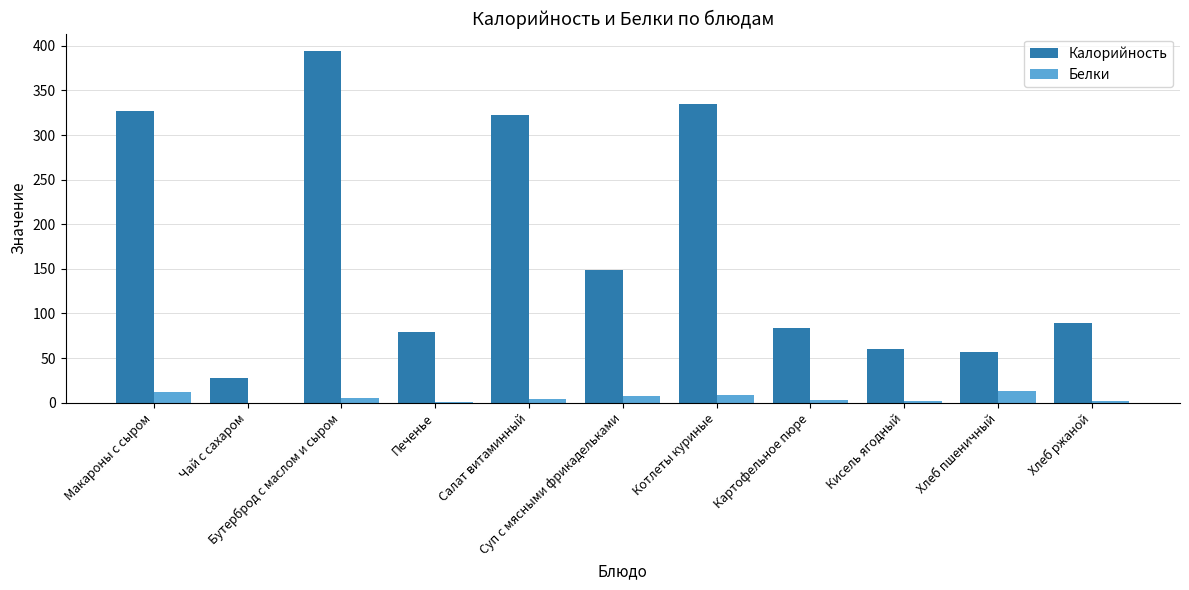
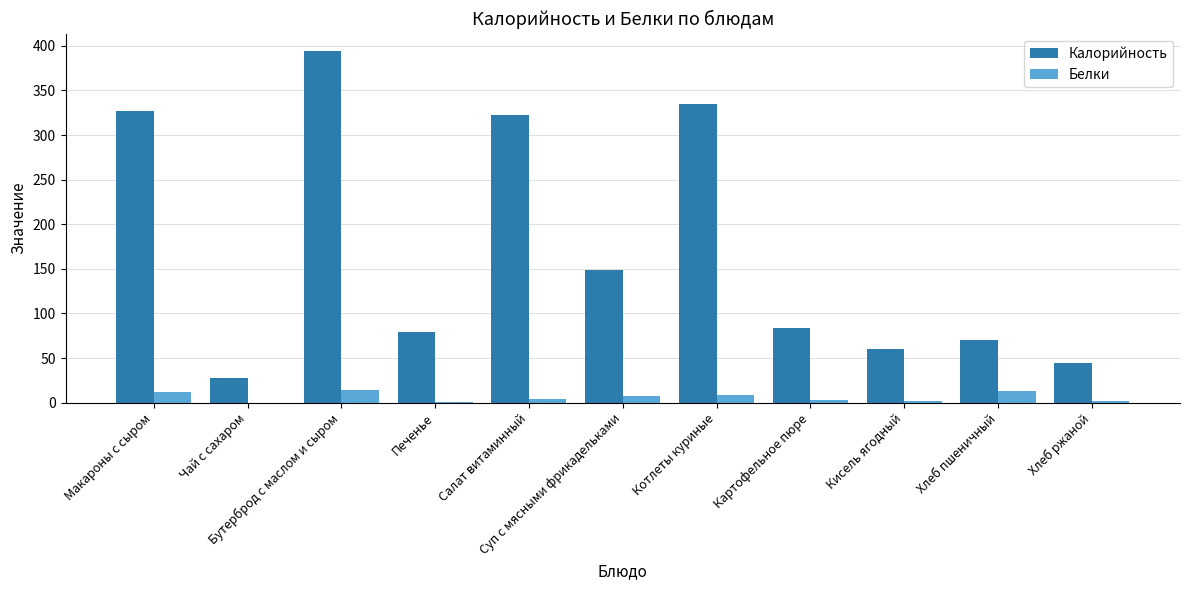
  {
    "Калорийность": {
      "Макароны с сыром": 330,
      "Чай с сахаром": 30,
      "Бутерброд с маслом и сыром": 390,
      "Печенье": 80,
      "Салат витаминный": 320,
      "Суп с мясными фрикадельками": 150,
      "Котлеты куриные": 340,
      "Картофельное пюре": 80,
      "Кисель ягодный": 60,
-     "Хлеб пшеничный": 60,
-     "Хлеб ржаной": 90
+     "Хлеб пшеничный": 70,
+     "Хлеб ржаной": 40
    },
    "Белки": {
      "Макароны с сыром": 10,
      "Чай с сахаром": 0,
-     "Бутерброд с маслом и сыром": 5,
+     "Бутерброд с маслом и сыром": 14,
      "Салат витаминный": 0,
      "Суп с мясными фрикадельками": 10,
      "Котлеты куриные": 10,
      "Картофельное пюре": 0,
      "Хлеб пшеничный": 10
    }
  }
